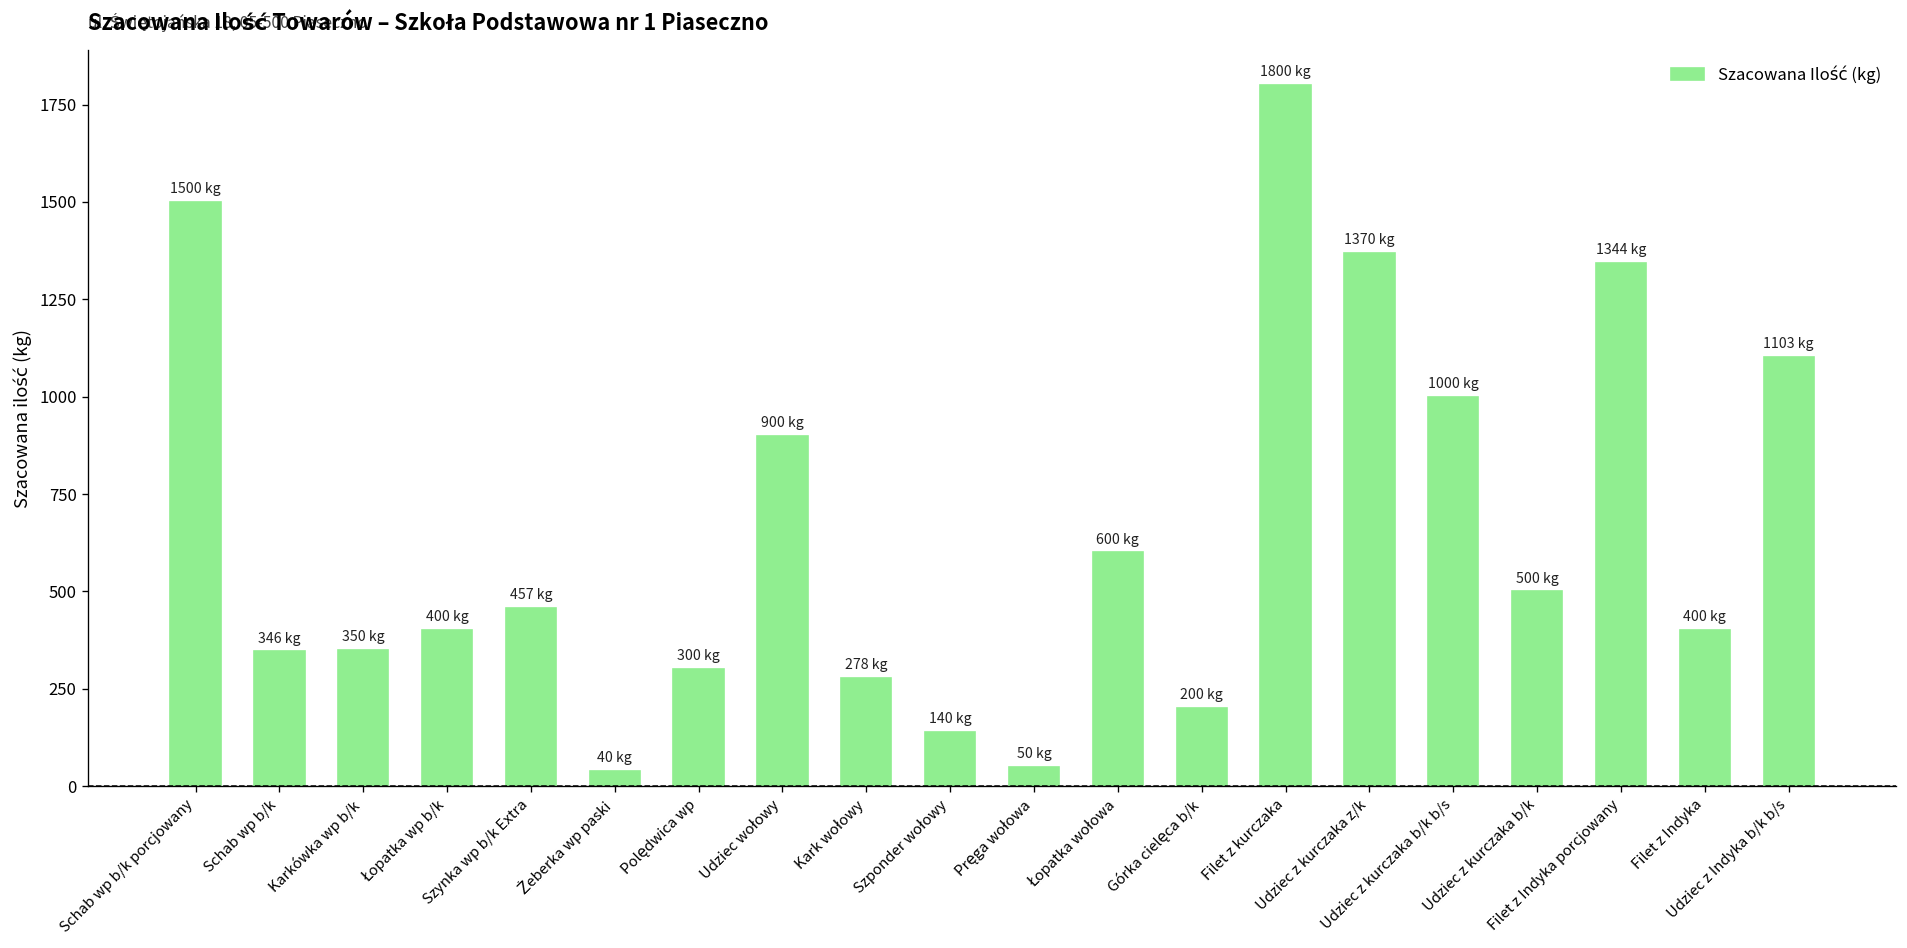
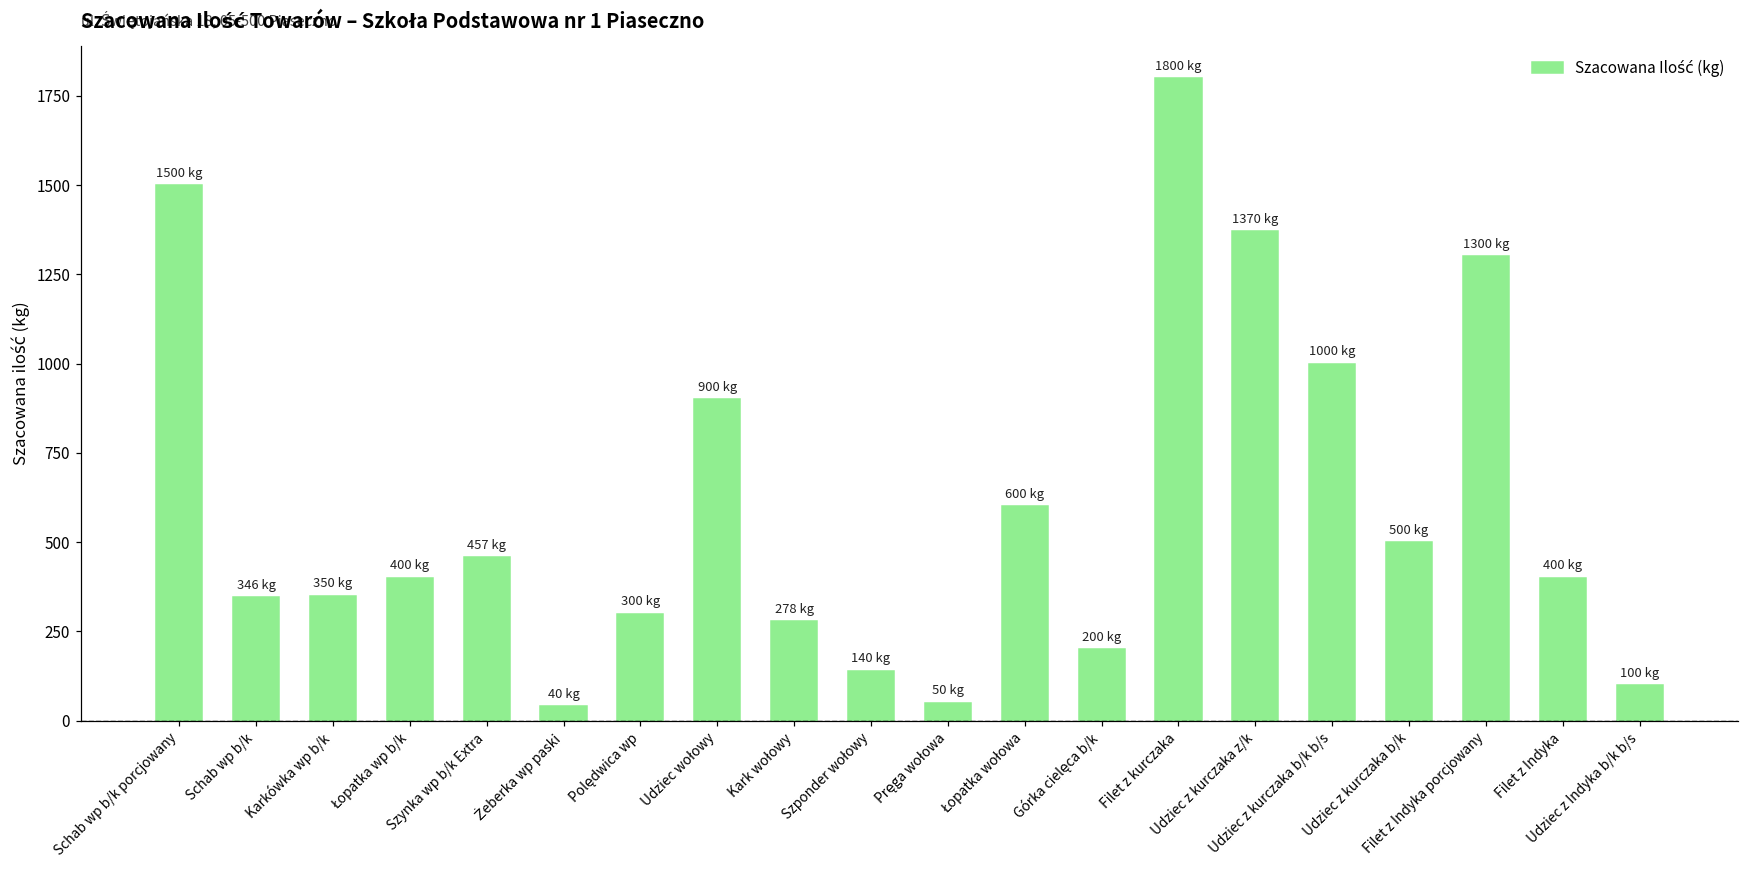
  {
    "Schab wp b/k porcjowany": 1500,
    "Schab wp b/k": 346,
    "Karkówka wp b/k": 350,
    "Łopatka wp b/k": 400,
    "Szynka wp b/k Extra": 457,
    "Żeberka wp paski": 40,
    "Polędwica wp": 300,
    "Udziec wołowy": 900,
    "Kark wołowy": 278,
    "Szponder wołowy": 140,
    "Pręga wołowa": 50,
    "Łopatka wołowa": 600,
    "Górka cielęca b/k": 200,
    "Filet z kurczaka": 1800,
    "Udziec z kurczaka z/k": 1370,
    "Udziec z kurczaka b/k b/s": 1000,
    "Udziec z kurczaka b/k": 500,
-   "Filet z Indyka porcjowany": 1344,
+   "Filet z Indyka porcjowany": 1300,
    "Filet z Indyka": 400,
-   "Udziec z Indyka b/k b/s": 1103
+   "Udziec z Indyka b/k b/s": 100
  }
